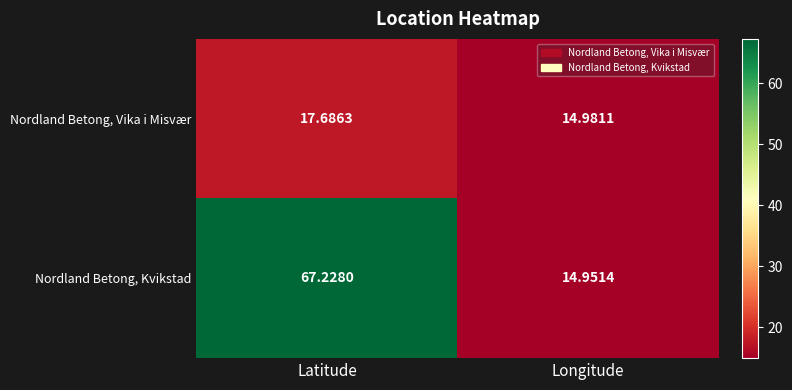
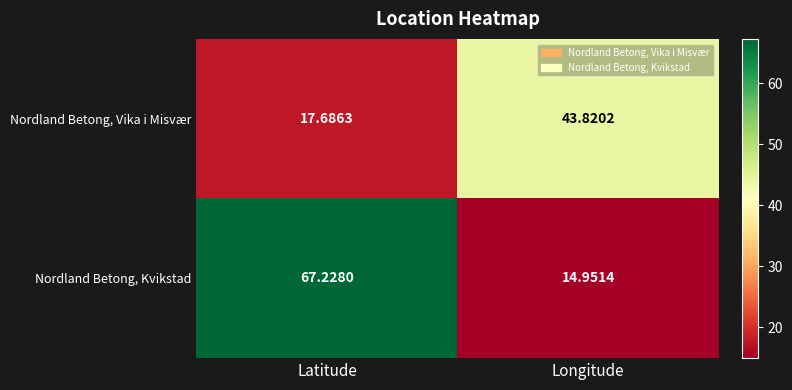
  {
    "Nordland Betong, Vika i Misvær": {
      "Latitude": 17.6863,
-     "Longitude": 14.9811
+     "Longitude": 43.8202
    },
    "Nordland Betong, Kvikstad": {
      "Latitude": 67.2280,
      "Longitude": 14.9514
    }
  }
